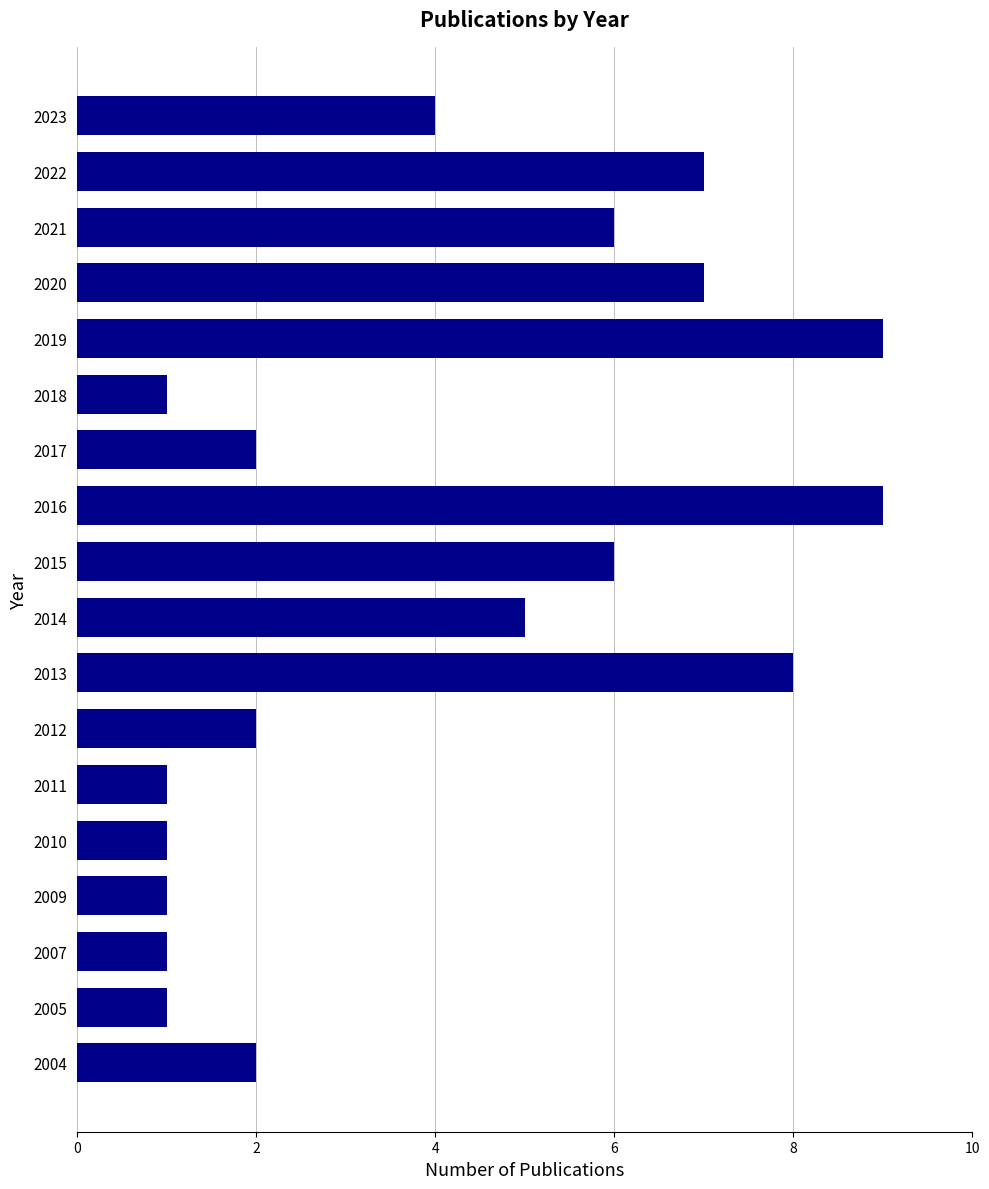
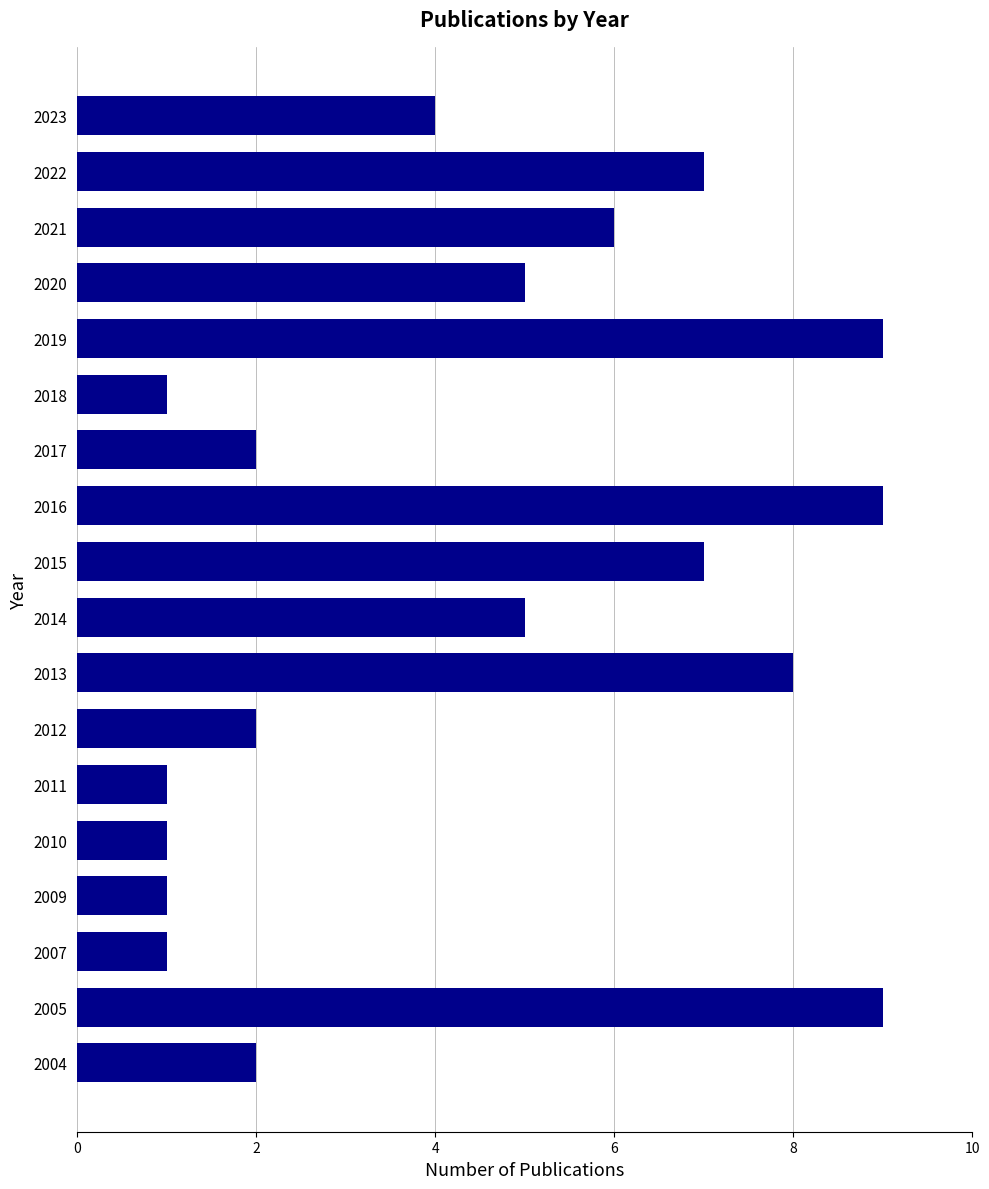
  {
    "2023": 4,
    "2022": 7,
    "2021": 6,
-   "2020": 7,
+   "2020": 5,
    "2019": 9,
    "2018": 1,
    "2017": 2,
    "2016": 9,
-   "2015": 6,
+   "2015": 7,
    "2014": 5,
    "2013": 8,
    "2012": 2,
    "2011": 1,
    "2010": 1,
    "2009": 1,
    "2007": 1,
-   "2005": 1,
+   "2005": 9,
    "2004": 2
  }
